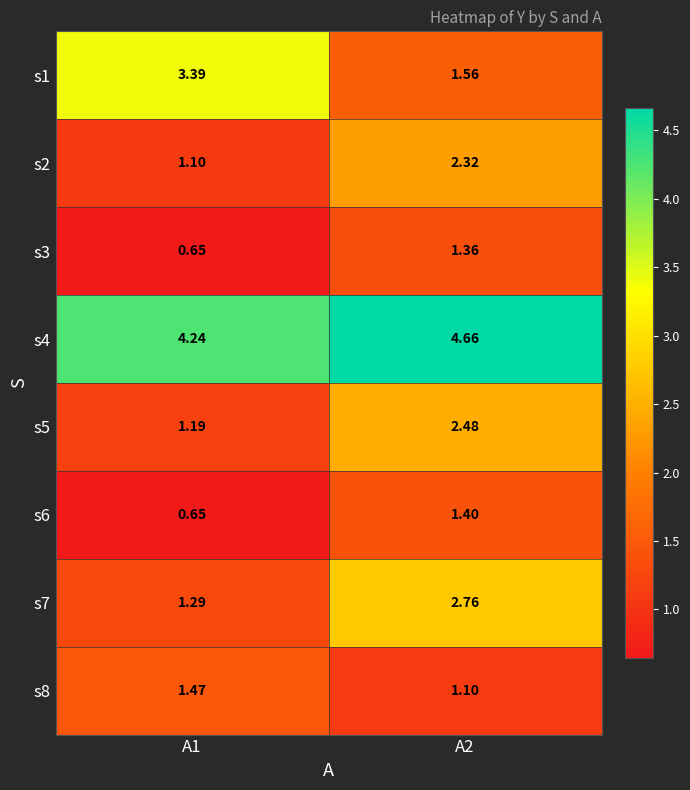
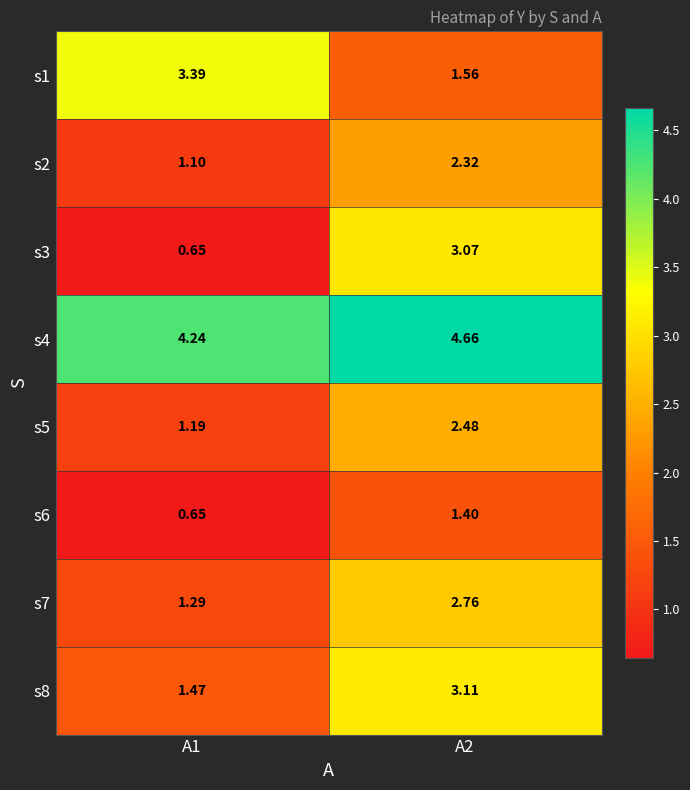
  {
    "s1": {
      "A1": 3.39,
      "A2": 1.56
    },
    "s2": {
      "A1": 1.10,
      "A2": 2.32
    },
    "s3": {
      "A1": 0.65,
-     "A2": 1.36
+     "A2": 3.07
    },
    "s4": {
      "A1": 4.24,
      "A2": 4.66
    },
    "s5": {
      "A1": 1.19,
      "A2": 2.48
    },
    "s6": {
      "A1": 0.65,
      "A2": 1.40
    },
    "s7": {
      "A1": 1.29,
      "A2": 2.76
    },
    "s8": {
      "A1": 1.47,
-     "A2": 1.10
+     "A2": 3.11
    }
  }
